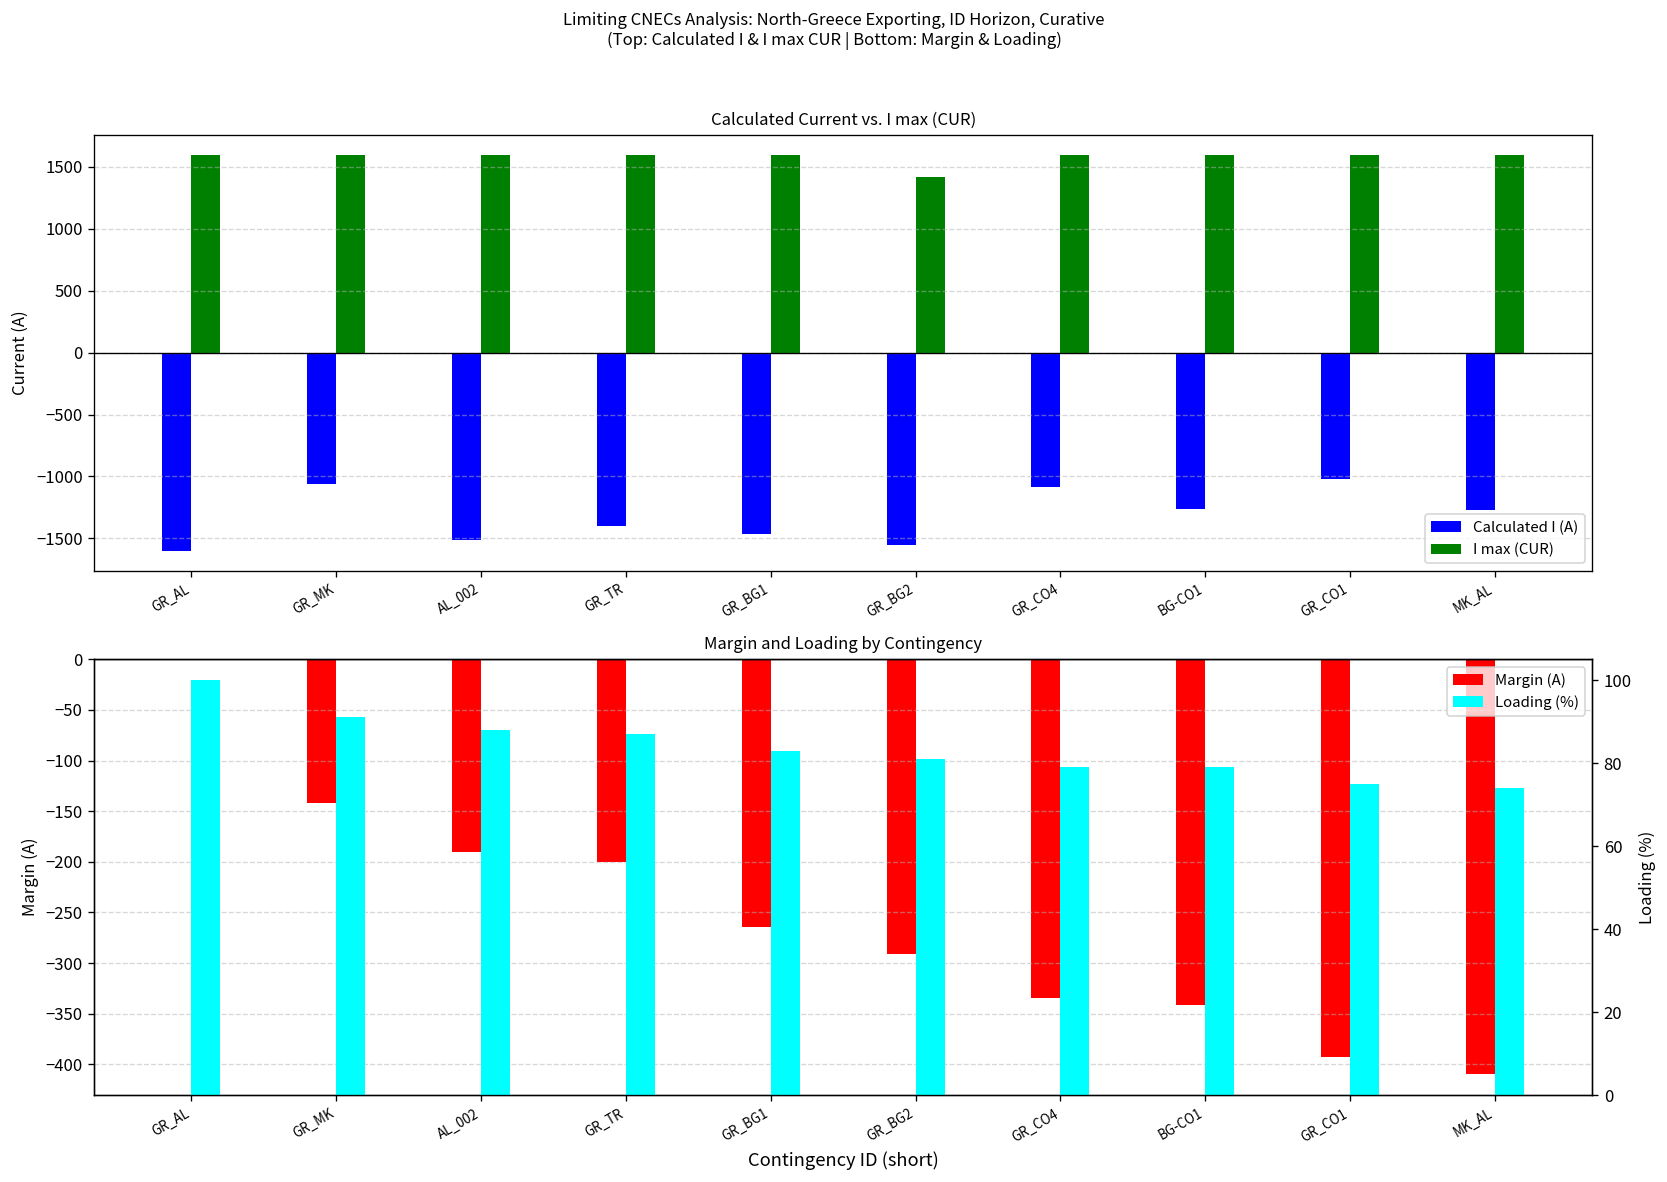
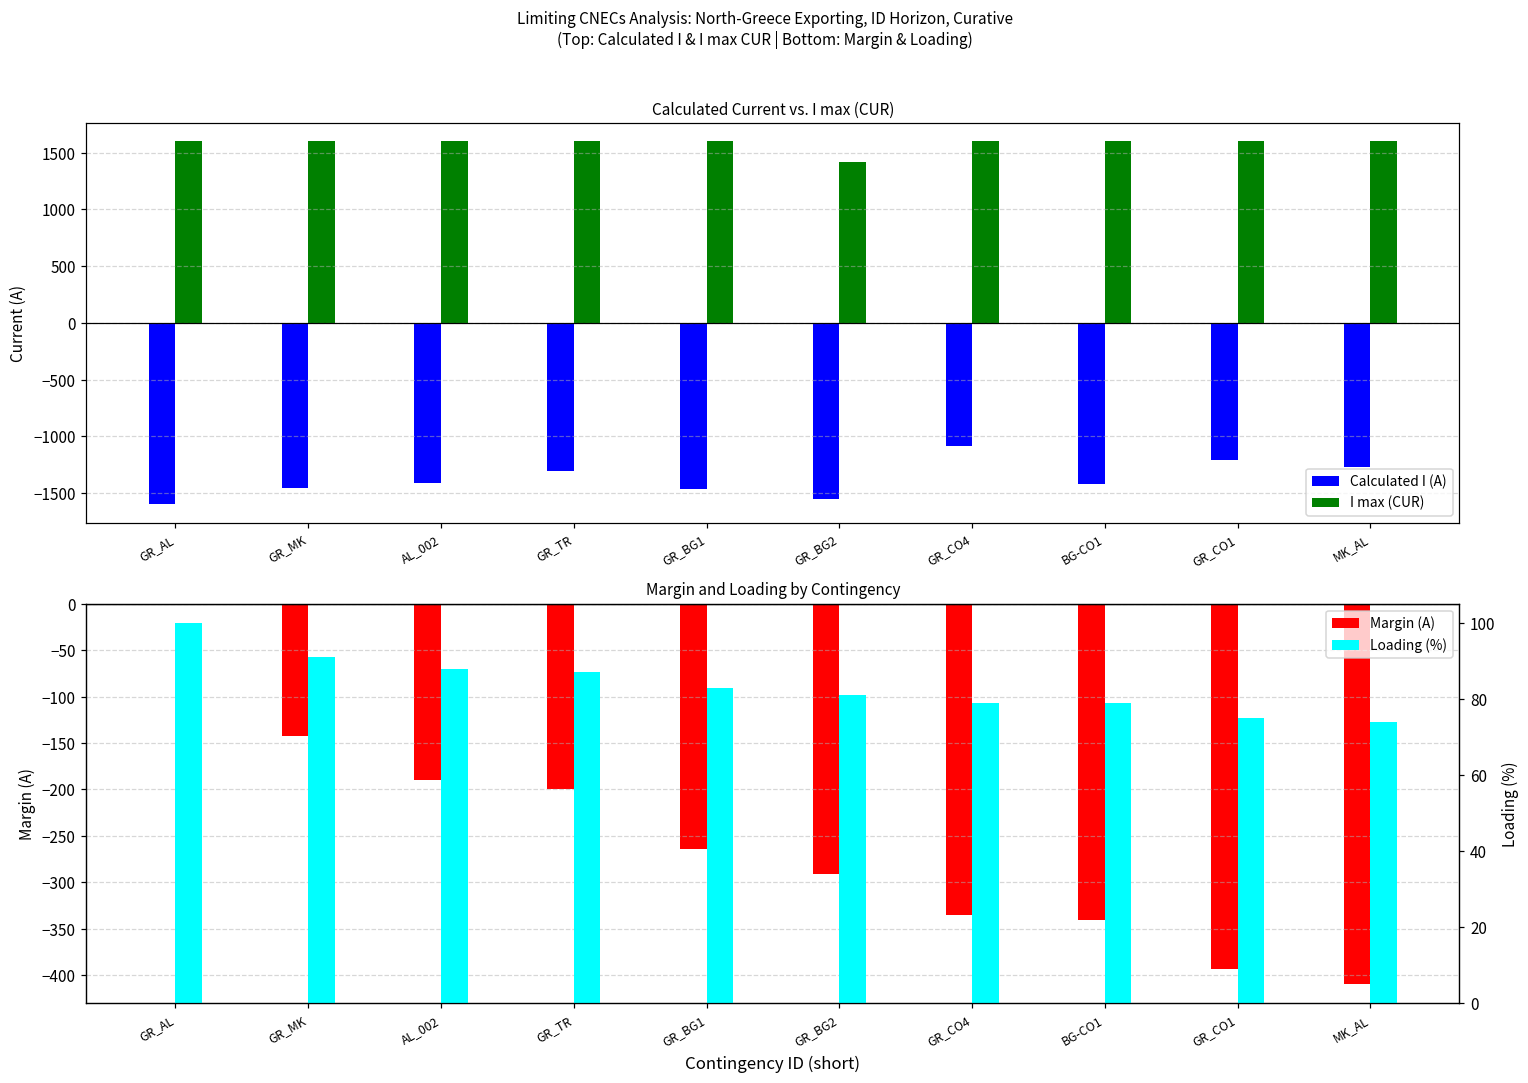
  {
    "Calculated Current vs. I max (CUR)": {
      "Calculated I (A)": {
        "GR_AL": -1600,
-       "GR_MK": -1060,
-       "AL_002": -1510,
-       "GR_TR": -1400,
+       "GR_MK": -1460,
+       "AL_002": -1410,
+       "GR_TR": -1310,
        "GR_BG1": -1470,
        "GR_BG2": -1550,
        "GR_CO4": -1090,
-       "BG-CO1": -1260,
-       "GR_CO1": -1020,
+       "BG-CO1": -1420,
+       "GR_CO1": -1210,
        "MK_AL": -1270
      },
      "I max (CUR)": {
        "GR_AL": 1600,
        "GR_MK": 1600,
        "AL_002": 1600,
        "GR_TR": 1600,
        "GR_BG1": 1600,
        "GR_BG2": 1420,
        "GR_CO4": 1600,
        "BG-CO1": 1600,
        "GR_CO1": 1600,
        "MK_AL": 1600
      }
    }
  }
